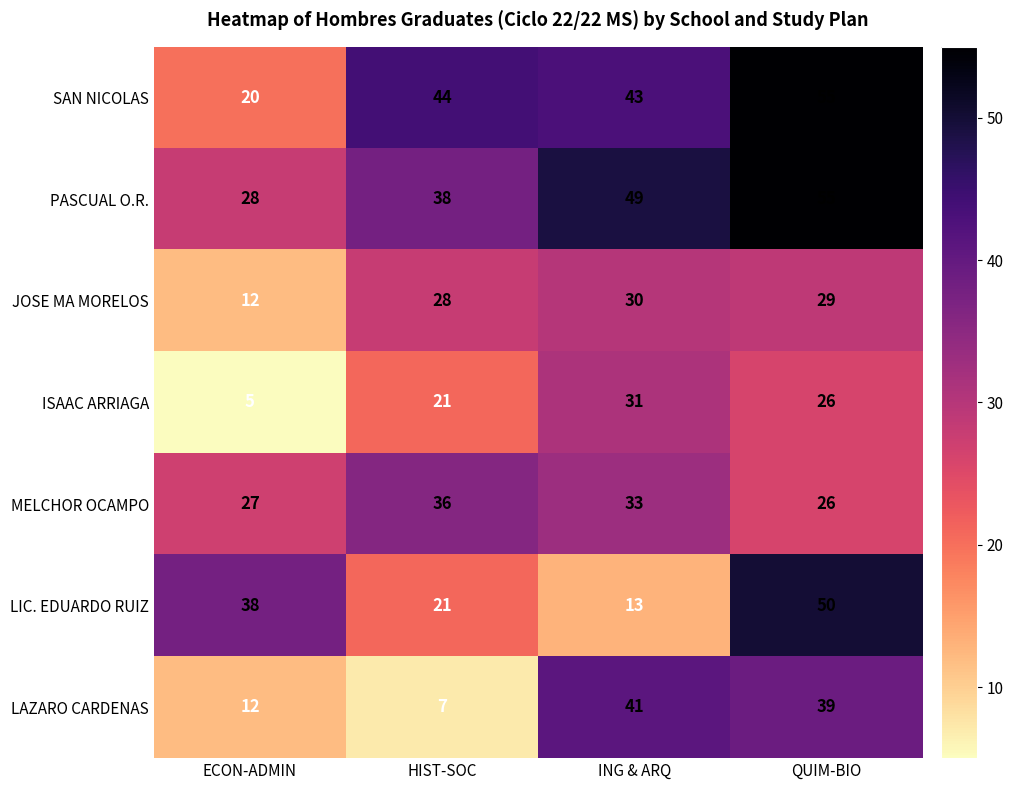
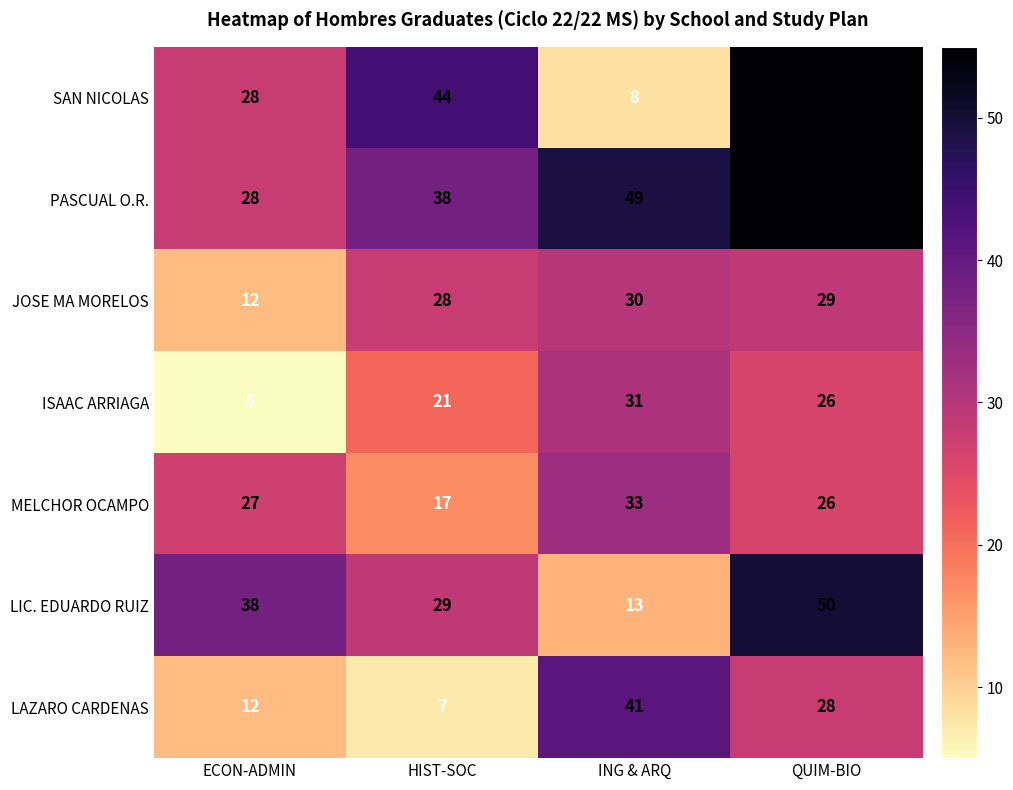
  {
    "SAN NICOLAS": {
-     "ECON-ADMIN": 20,
+     "ECON-ADMIN": 28,
      "HIST-SOC": 44,
-     "ING & ARQ": 43
+     "ING & ARQ": 8
    },
    "PASCUAL O.R.": {
      "ECON-ADMIN": 28,
      "HIST-SOC": 38,
      "ING & ARQ": 49
    },
    "JOSE MA MORELOS": {
      "ECON-ADMIN": 12,
      "HIST-SOC": 28,
      "ING & ARQ": 30,
      "QUIM-BIO": 29
    },
    "ISAAC ARRIAGA": {
      "ECON-ADMIN": 5,
      "HIST-SOC": 21,
      "ING & ARQ": 31,
      "QUIM-BIO": 26
    },
    "MELCHOR OCAMPO": {
      "ECON-ADMIN": 27,
-     "HIST-SOC": 36,
+     "HIST-SOC": 17,
      "ING & ARQ": 33,
      "QUIM-BIO": 26
    },
    "LIC. EDUARDO RUIZ": {
      "ECON-ADMIN": 38,
-     "HIST-SOC": 21,
+     "HIST-SOC": 29,
      "ING & ARQ": 13,
      "QUIM-BIO": 50
    },
    "LAZARO CARDENAS": {
      "ECON-ADMIN": 12,
      "HIST-SOC": 7,
      "ING & ARQ": 41,
-     "QUIM-BIO": 39
+     "QUIM-BIO": 28
    }
  }
